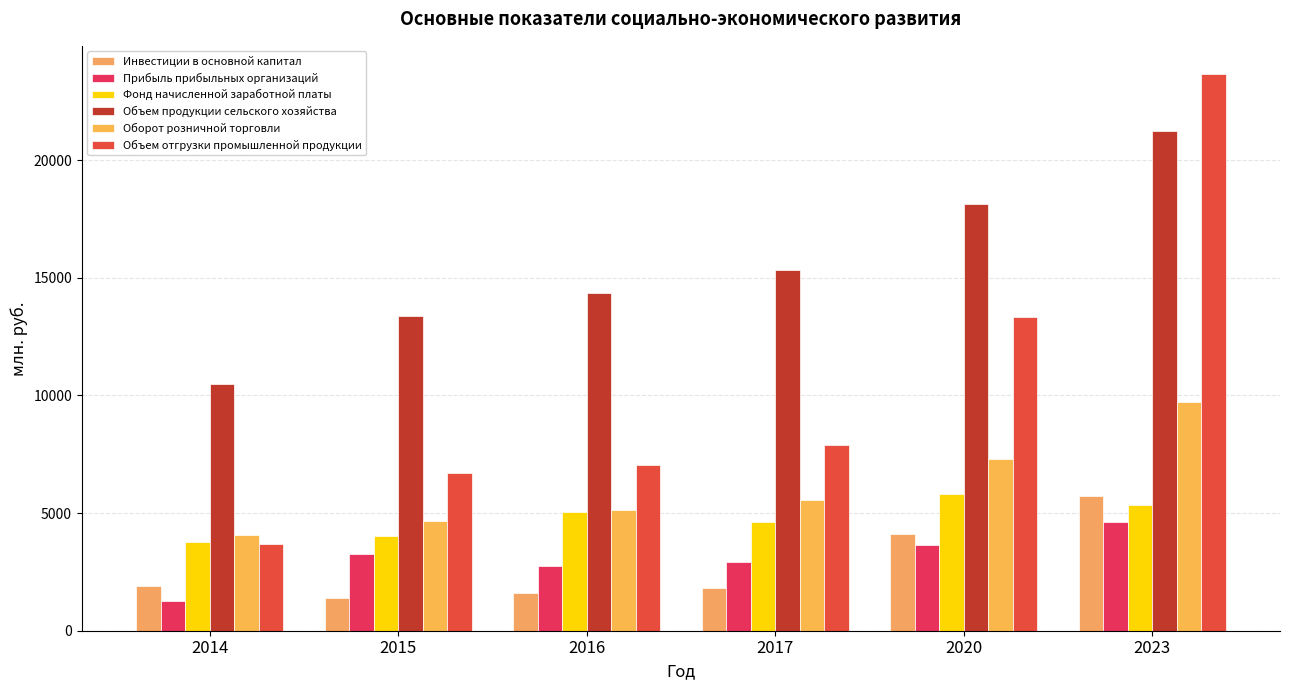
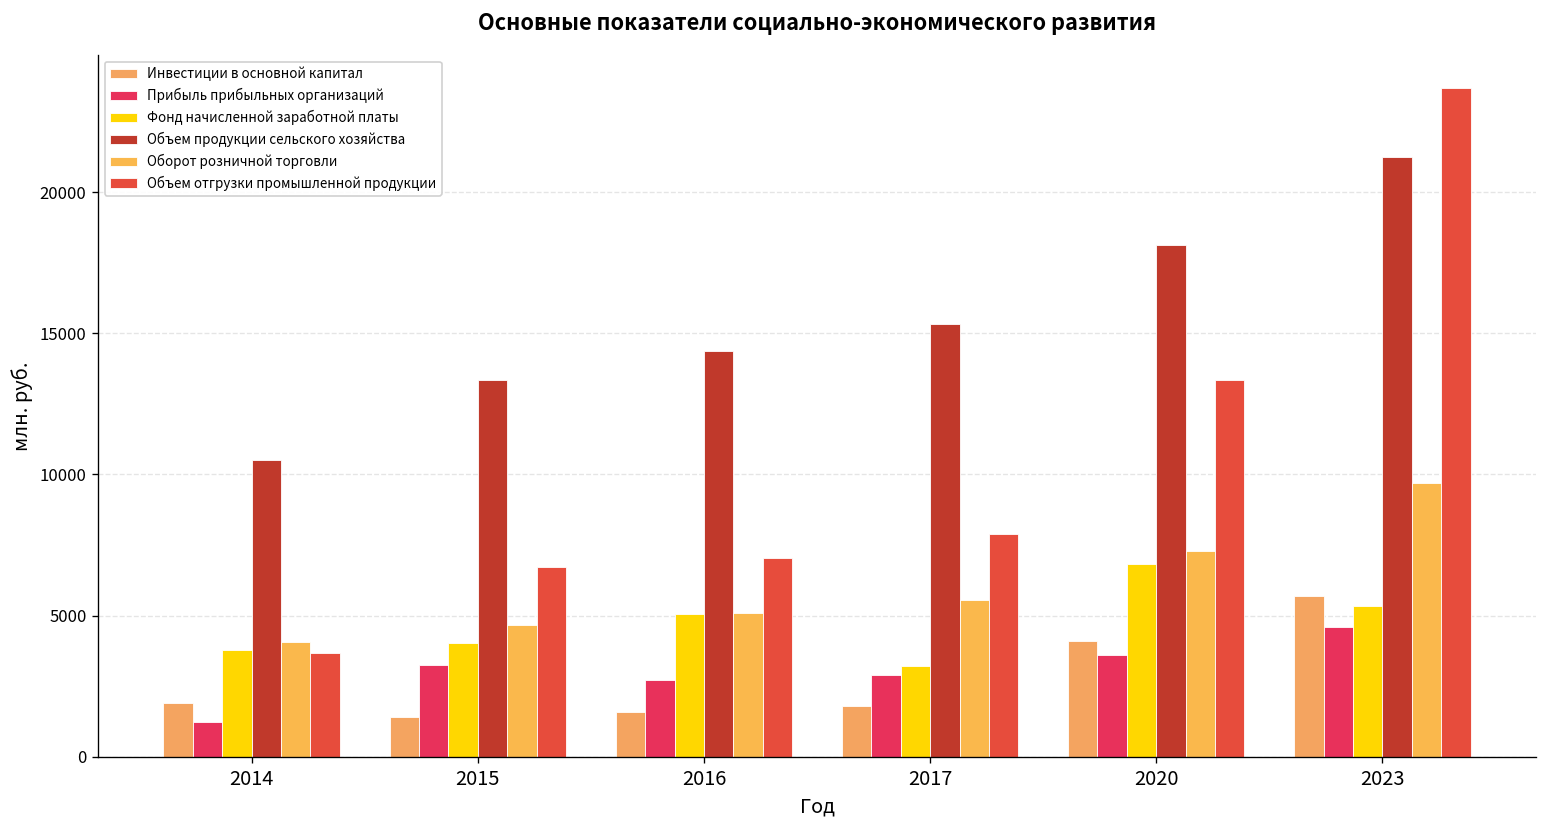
  {
    "Фонд начисленной заработной платы": {
      "2014": 3800,
      "2015": 4000,
      "2016": 5100,
-     "2017": 4600,
-     "2020": 5800,
+     "2017": 3200,
+     "2020": 6800,
      "2023": 5300
    }
  }
